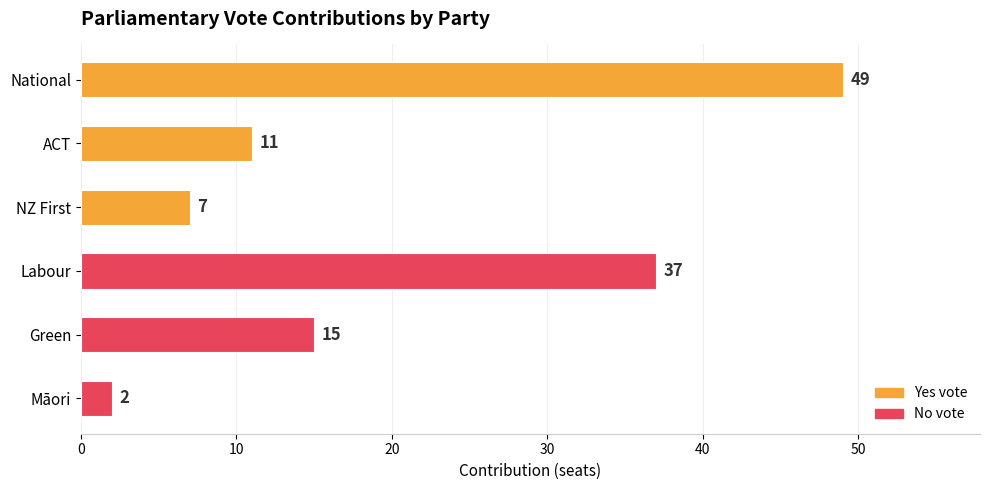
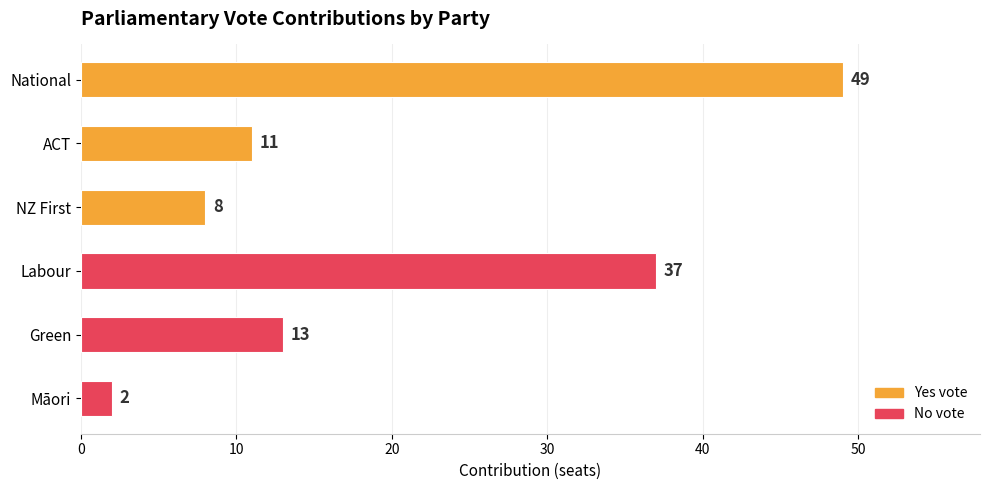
  {
    "National": 49,
    "ACT": 11,
-   "NZ First": 7,
+   "NZ First": 8,
    "Labour": 37,
-   "Green": 15,
+   "Green": 13,
    "Māori": 2
  }
